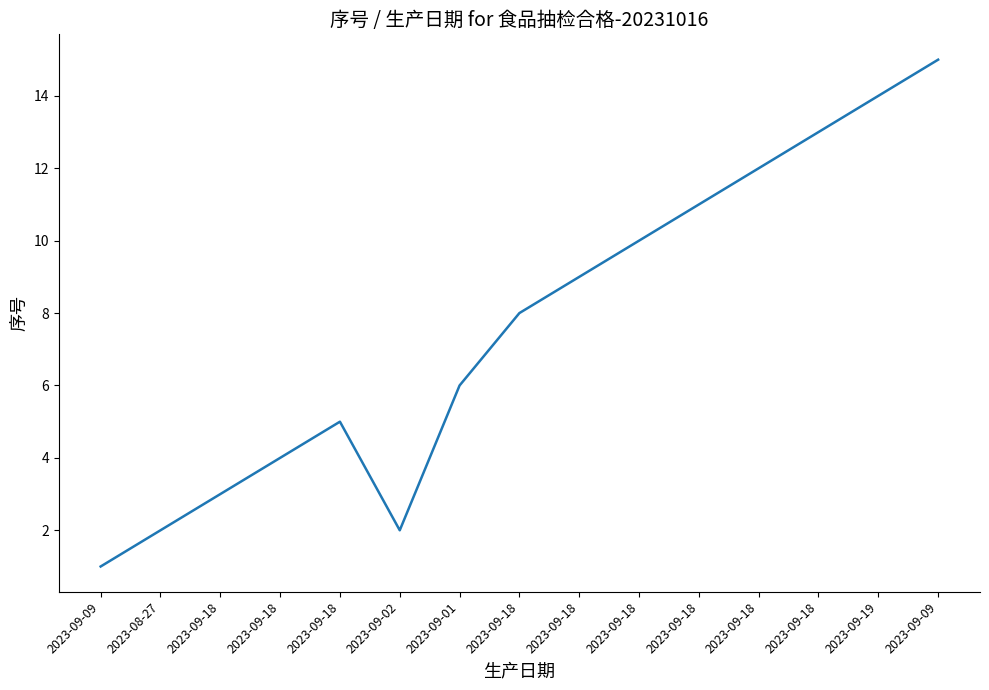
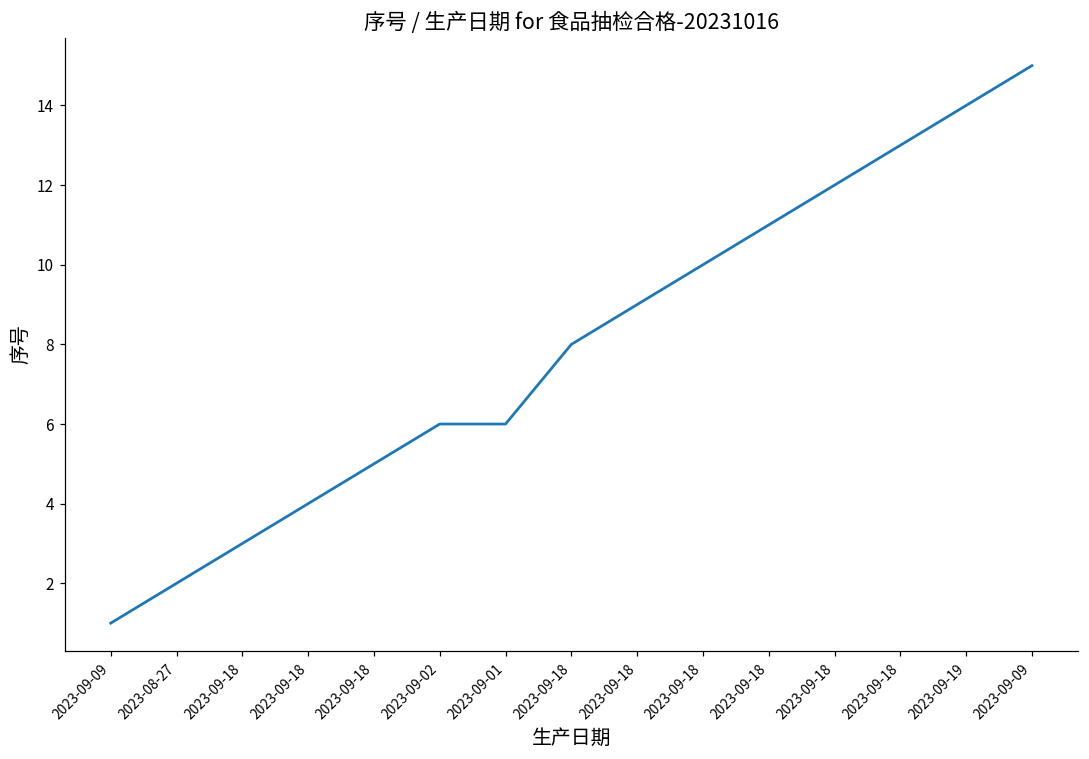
  {
    "2023-08-27": 2,
-   "2023-09-02": 2,
+   "2023-09-02": 6,
    "2023-09-01": 6,
    "2023-09-19": 14
  }
